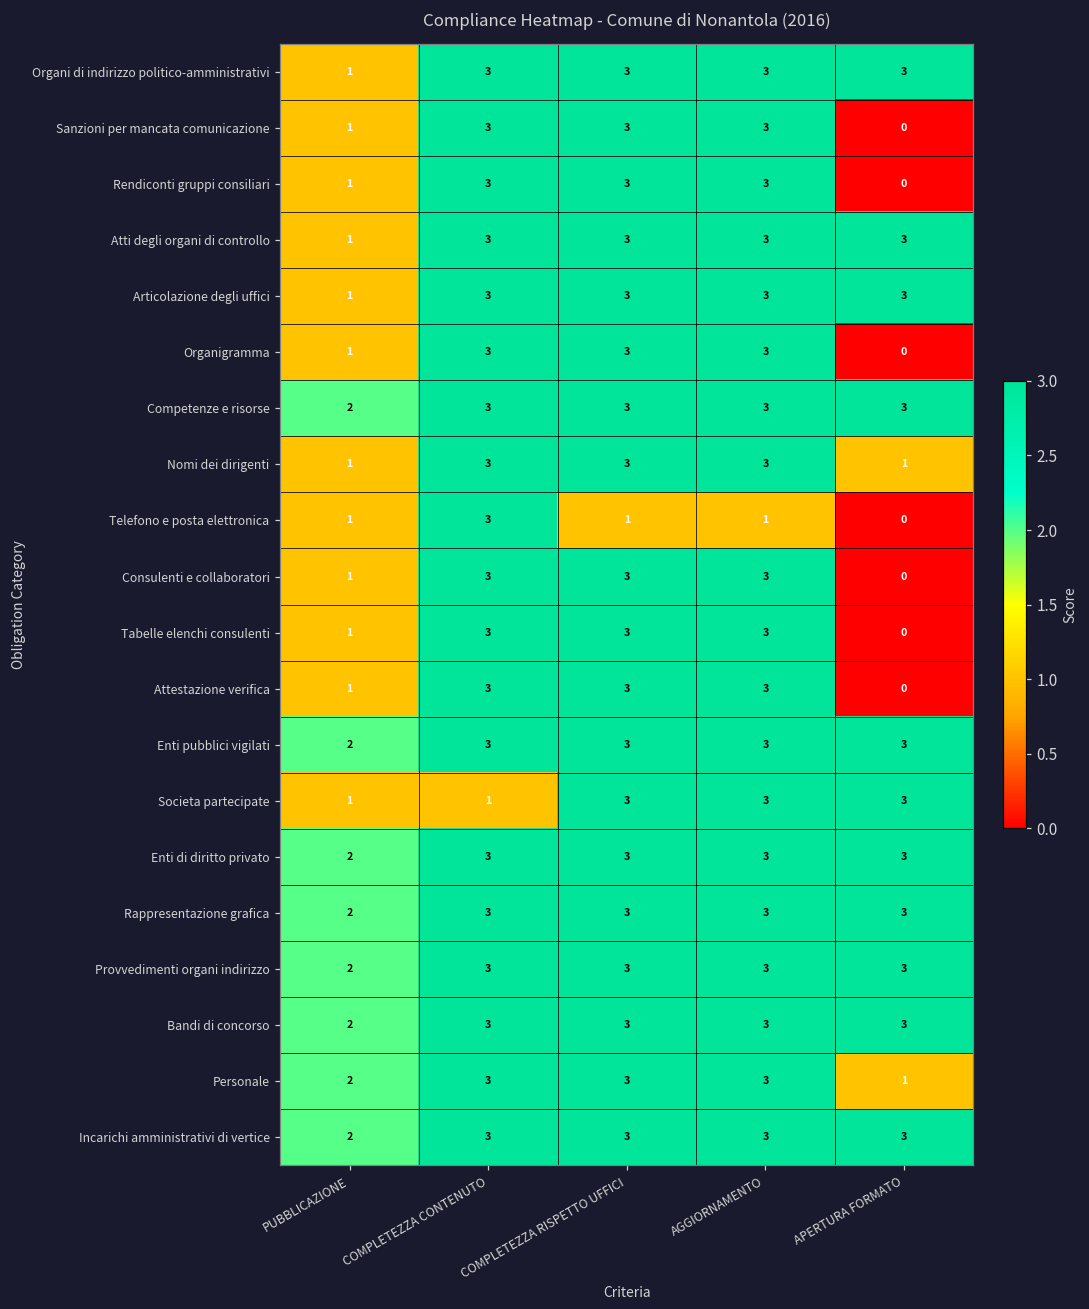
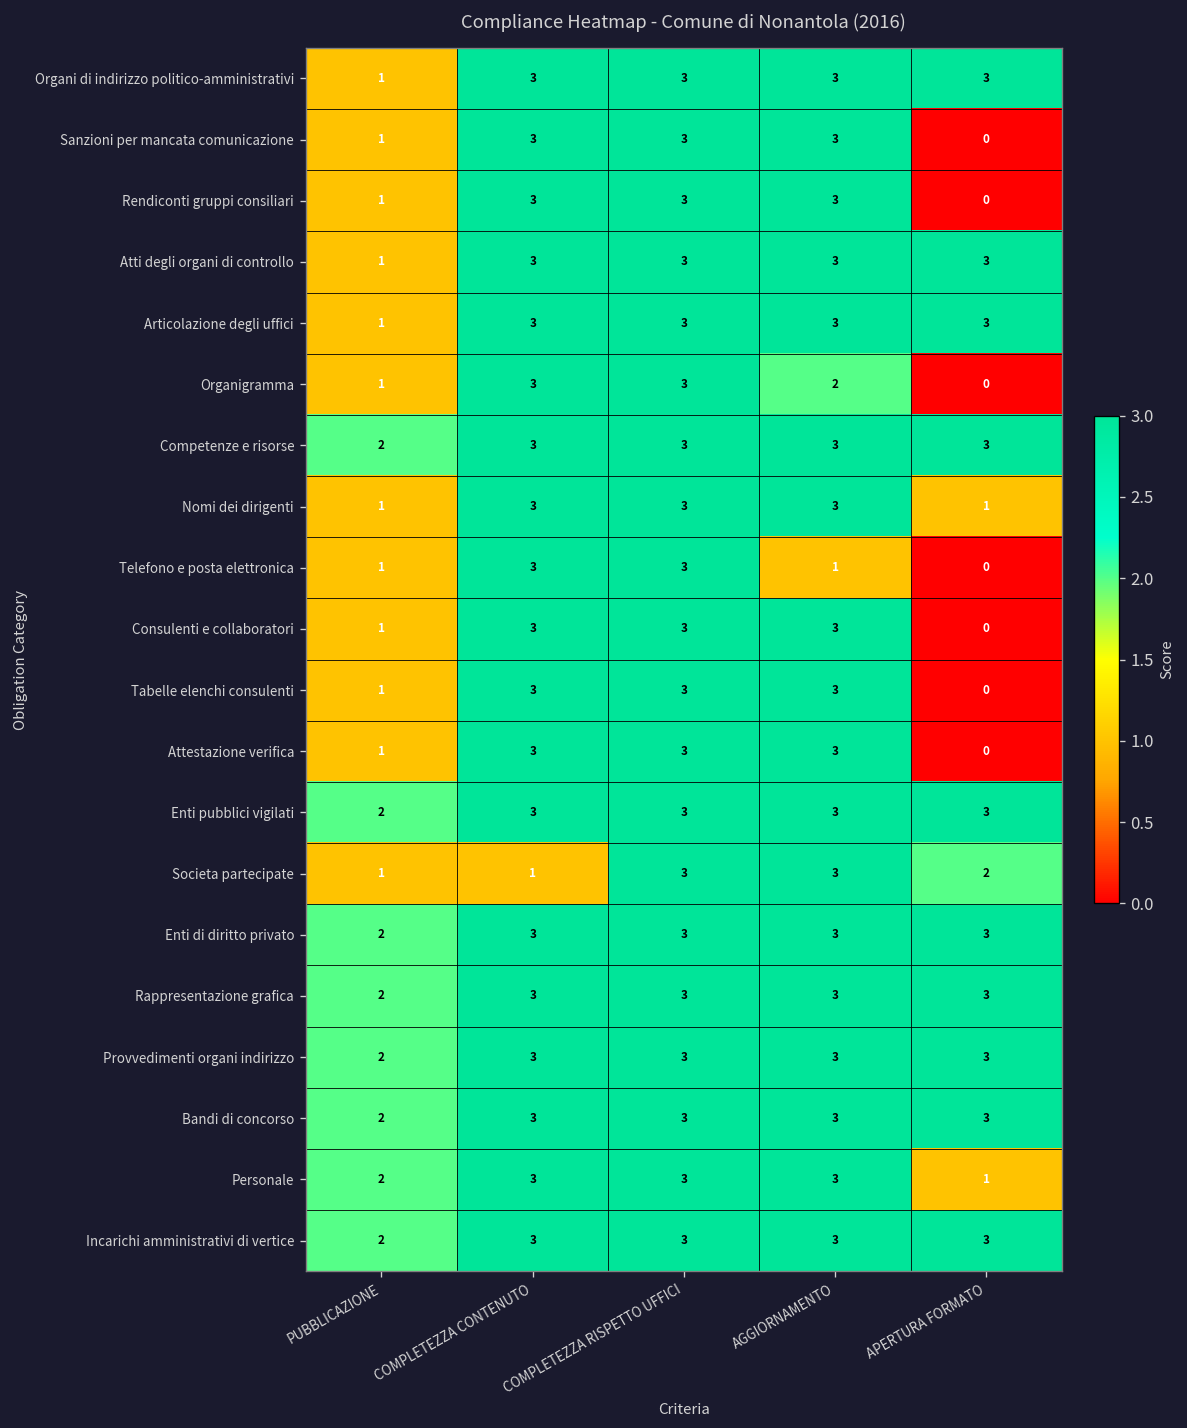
  {
    "Organi di indirizzo politico-amministrativi": {
      "PUBBLICAZIONE": 1,
      "COMPLETEZZA CONTENUTO": 3,
      "COMPLETEZZA RISPETTO UFFICI": 3,
      "AGGIORNAMENTO": 3,
      "APERTURA FORMATO": 3
    },
    "Sanzioni per mancata comunicazione": {
      "PUBBLICAZIONE": 1,
      "COMPLETEZZA CONTENUTO": 3,
      "COMPLETEZZA RISPETTO UFFICI": 3,
      "AGGIORNAMENTO": 3,
      "APERTURA FORMATO": 0
    },
    "Rendiconti gruppi consiliari": {
      "PUBBLICAZIONE": 1,
      "COMPLETEZZA CONTENUTO": 3,
      "COMPLETEZZA RISPETTO UFFICI": 3,
      "AGGIORNAMENTO": 3,
      "APERTURA FORMATO": 0
    },
    "Atti degli organi di controllo": {
      "PUBBLICAZIONE": 1,
      "COMPLETEZZA CONTENUTO": 3,
      "COMPLETEZZA RISPETTO UFFICI": 3,
      "AGGIORNAMENTO": 3,
      "APERTURA FORMATO": 3
    },
    "Articolazione degli uffici": {
      "PUBBLICAZIONE": 1,
      "COMPLETEZZA CONTENUTO": 3,
      "COMPLETEZZA RISPETTO UFFICI": 3,
      "AGGIORNAMENTO": 3,
      "APERTURA FORMATO": 3
    },
    "Organigramma": {
      "PUBBLICAZIONE": 1,
      "COMPLETEZZA CONTENUTO": 3,
      "COMPLETEZZA RISPETTO UFFICI": 3,
-     "AGGIORNAMENTO": 3,
+     "AGGIORNAMENTO": 2,
      "APERTURA FORMATO": 0
    },
    "Competenze e risorse": {
      "PUBBLICAZIONE": 2,
      "COMPLETEZZA CONTENUTO": 3,
      "COMPLETEZZA RISPETTO UFFICI": 3,
      "AGGIORNAMENTO": 3,
      "APERTURA FORMATO": 3
    },
    "Nomi dei dirigenti": {
      "PUBBLICAZIONE": 1,
      "COMPLETEZZA CONTENUTO": 3,
      "COMPLETEZZA RISPETTO UFFICI": 3,
      "AGGIORNAMENTO": 3,
      "APERTURA FORMATO": 1
    },
    "Telefono e posta elettronica": {
      "PUBBLICAZIONE": 1,
      "COMPLETEZZA CONTENUTO": 3,
-     "COMPLETEZZA RISPETTO UFFICI": 1,
+     "COMPLETEZZA RISPETTO UFFICI": 3,
      "AGGIORNAMENTO": 1,
      "APERTURA FORMATO": 0
    },
    "Consulenti e collaboratori": {
      "PUBBLICAZIONE": 1,
      "COMPLETEZZA CONTENUTO": 3,
      "COMPLETEZZA RISPETTO UFFICI": 3,
      "AGGIORNAMENTO": 3,
      "APERTURA FORMATO": 0
    },
    "Tabelle elenchi consulenti": {
      "PUBBLICAZIONE": 1,
      "COMPLETEZZA CONTENUTO": 3,
      "COMPLETEZZA RISPETTO UFFICI": 3,
      "AGGIORNAMENTO": 3,
      "APERTURA FORMATO": 0
    },
    "Attestazione verifica": {
      "PUBBLICAZIONE": 1,
      "COMPLETEZZA CONTENUTO": 3,
      "COMPLETEZZA RISPETTO UFFICI": 3,
      "AGGIORNAMENTO": 3,
      "APERTURA FORMATO": 0
    },
    "Enti pubblici vigilati": {
      "PUBBLICAZIONE": 2,
      "COMPLETEZZA CONTENUTO": 3,
      "COMPLETEZZA RISPETTO UFFICI": 3,
      "AGGIORNAMENTO": 3,
      "APERTURA FORMATO": 3
    },
    "Societa partecipate": {
      "PUBBLICAZIONE": 1,
      "COMPLETEZZA CONTENUTO": 1,
      "COMPLETEZZA RISPETTO UFFICI": 3,
      "AGGIORNAMENTO": 3,
-     "APERTURA FORMATO": 3
+     "APERTURA FORMATO": 2
    },
    "Enti di diritto privato": {
      "PUBBLICAZIONE": 2,
      "COMPLETEZZA CONTENUTO": 3,
      "COMPLETEZZA RISPETTO UFFICI": 3,
      "AGGIORNAMENTO": 3,
      "APERTURA FORMATO": 3
    },
    "Rappresentazione grafica": {
      "PUBBLICAZIONE": 2,
      "COMPLETEZZA CONTENUTO": 3,
      "COMPLETEZZA RISPETTO UFFICI": 3,
      "AGGIORNAMENTO": 3,
      "APERTURA FORMATO": 3
    },
    "Provvedimenti organi indirizzo": {
      "PUBBLICAZIONE": 2,
      "COMPLETEZZA CONTENUTO": 3,
      "COMPLETEZZA RISPETTO UFFICI": 3,
      "AGGIORNAMENTO": 3,
      "APERTURA FORMATO": 3
    },
    "Bandi di concorso": {
      "PUBBLICAZIONE": 2,
      "COMPLETEZZA CONTENUTO": 3,
      "COMPLETEZZA RISPETTO UFFICI": 3,
      "AGGIORNAMENTO": 3,
      "APERTURA FORMATO": 3
    },
    "Personale": {
      "PUBBLICAZIONE": 2,
      "COMPLETEZZA CONTENUTO": 3,
      "COMPLETEZZA RISPETTO UFFICI": 3,
      "AGGIORNAMENTO": 3,
      "APERTURA FORMATO": 1
    },
    "Incarichi amministrativi di vertice": {
      "PUBBLICAZIONE": 2,
      "COMPLETEZZA CONTENUTO": 3,
      "COMPLETEZZA RISPETTO UFFICI": 3,
      "AGGIORNAMENTO": 3,
      "APERTURA FORMATO": 3
    }
  }
